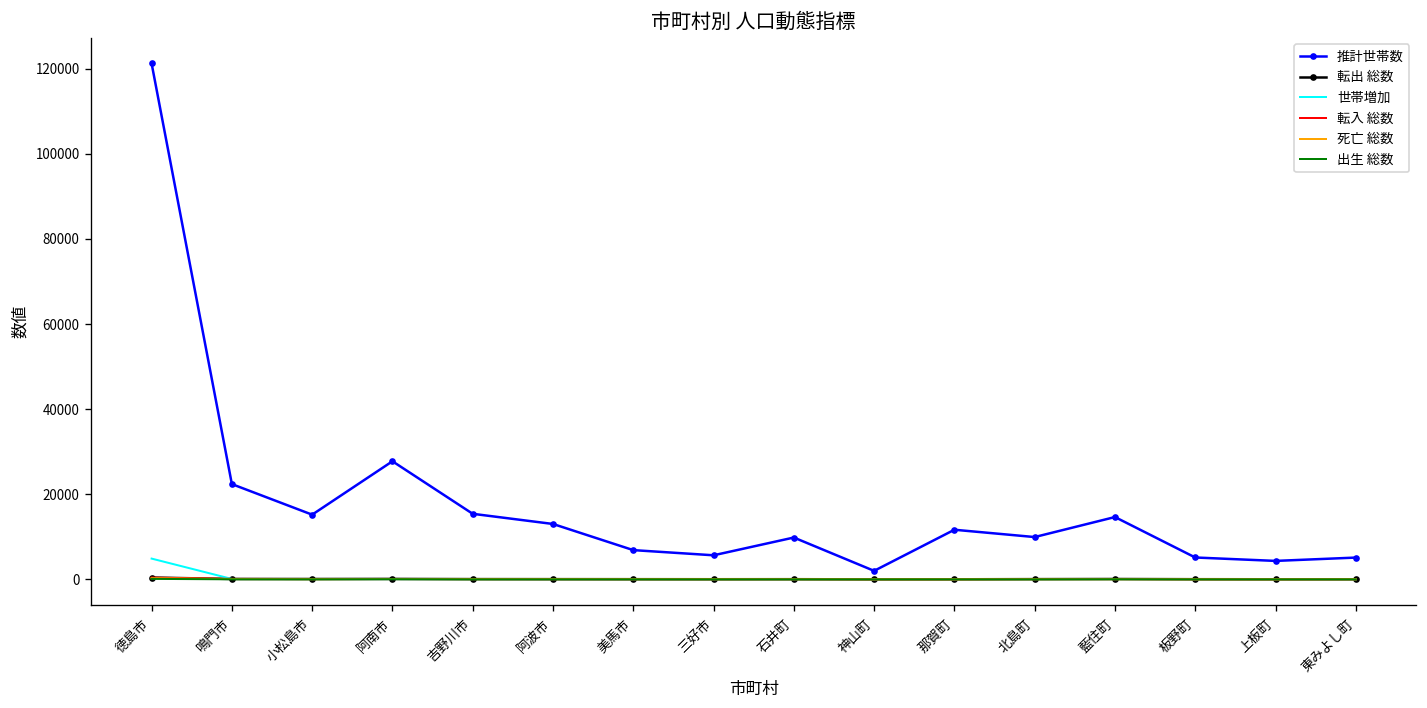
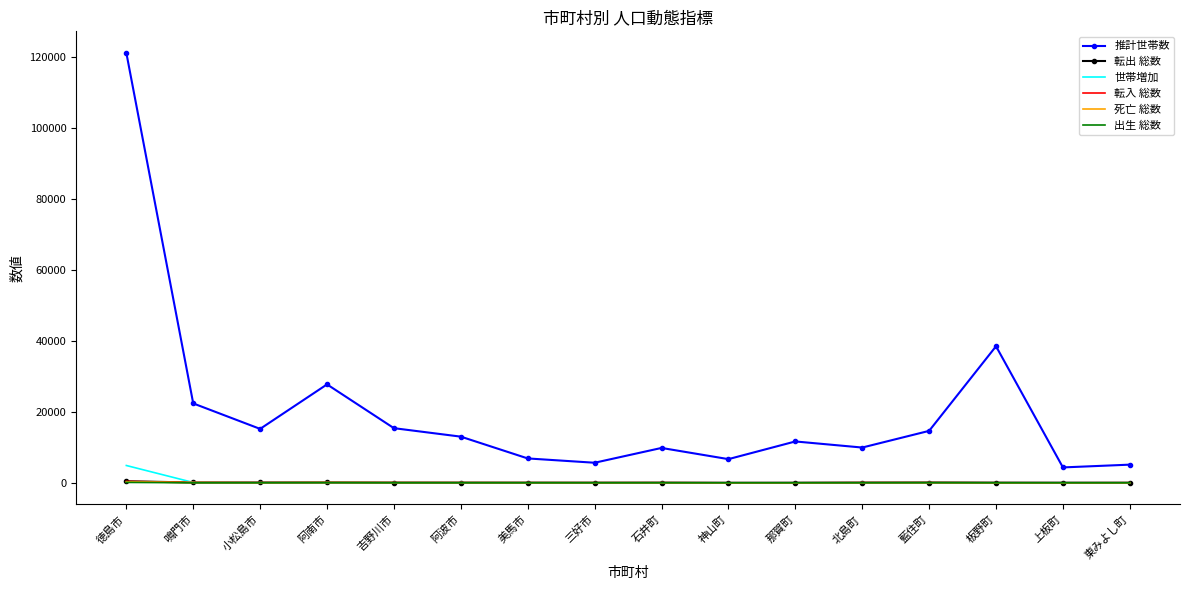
  {
    "推計世帯数": {
      "徳島市": 121000,
      "鳴門市": 22000,
      "小松島市": 15000,
      "阿南市": 28000,
      "吉野川市": 15000,
      "阿波市": 13000,
      "美馬市": 7000,
      "三好市": 6000,
      "石井町": 10000,
-     "神山町": 2000,
+     "神山町": 7000,
      "那賀町": 12000,
      "北島町": 10000,
      "藍住町": 15000,
-     "板野町": 5000,
+     "板野町": 39000,
      "上板町": 4000,
      "東みよし町": 5000
    },
    "世帯増加": {
      "徳島市": 5000
    }
  }
